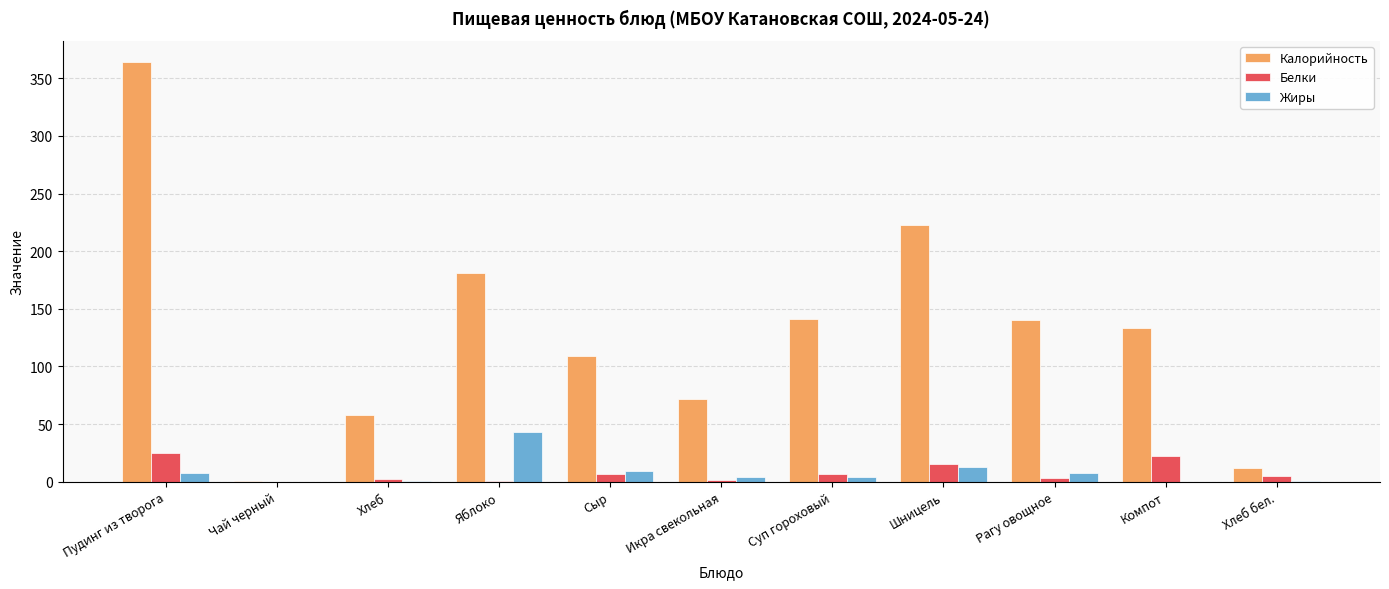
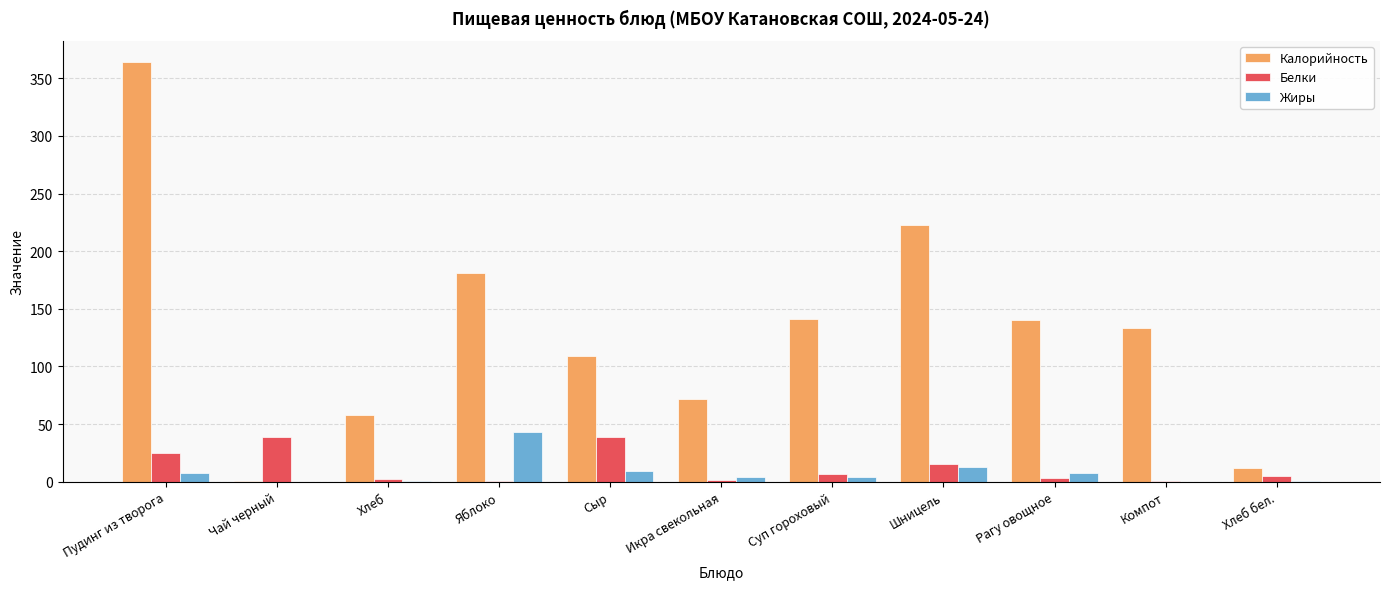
  {
    "Калорийность": {
      "Пудинг из творога": 364,
      "Хлеб": 58,
      "Яблоко": 181,
      "Сыр": 109,
      "Икра свекольная": 72,
      "Суп гороховый": 141,
      "Шницель": 223,
      "Рагу овощное": 140,
      "Компот": 133,
      "Хлеб бел.": 12
    },
    "Белки": {
      "Пудинг из творога": 25,
-     "Чай черный": 0,
+     "Чай черный": 39,
      "Хлеб": 2,
-     "Сыр": 7,
+     "Сыр": 39,
      "Суп гороховый": 7,
      "Шницель": 15,
      "Рагу овощное": 3,
-     "Компот": 23,
+     "Компот": 1,
      "Хлеб бел.": 5
    },
    "Жиры": {
      "Пудинг из творога": 8,
      "Чай черный": 0,
      "Яблоко": 43,
      "Сыр": 9,
      "Икра свекольная": 4,
      "Суп гороховый": 4,
      "Шницель": 13,
      "Рагу овощное": 7,
      "Компот": 0
    }
  }
